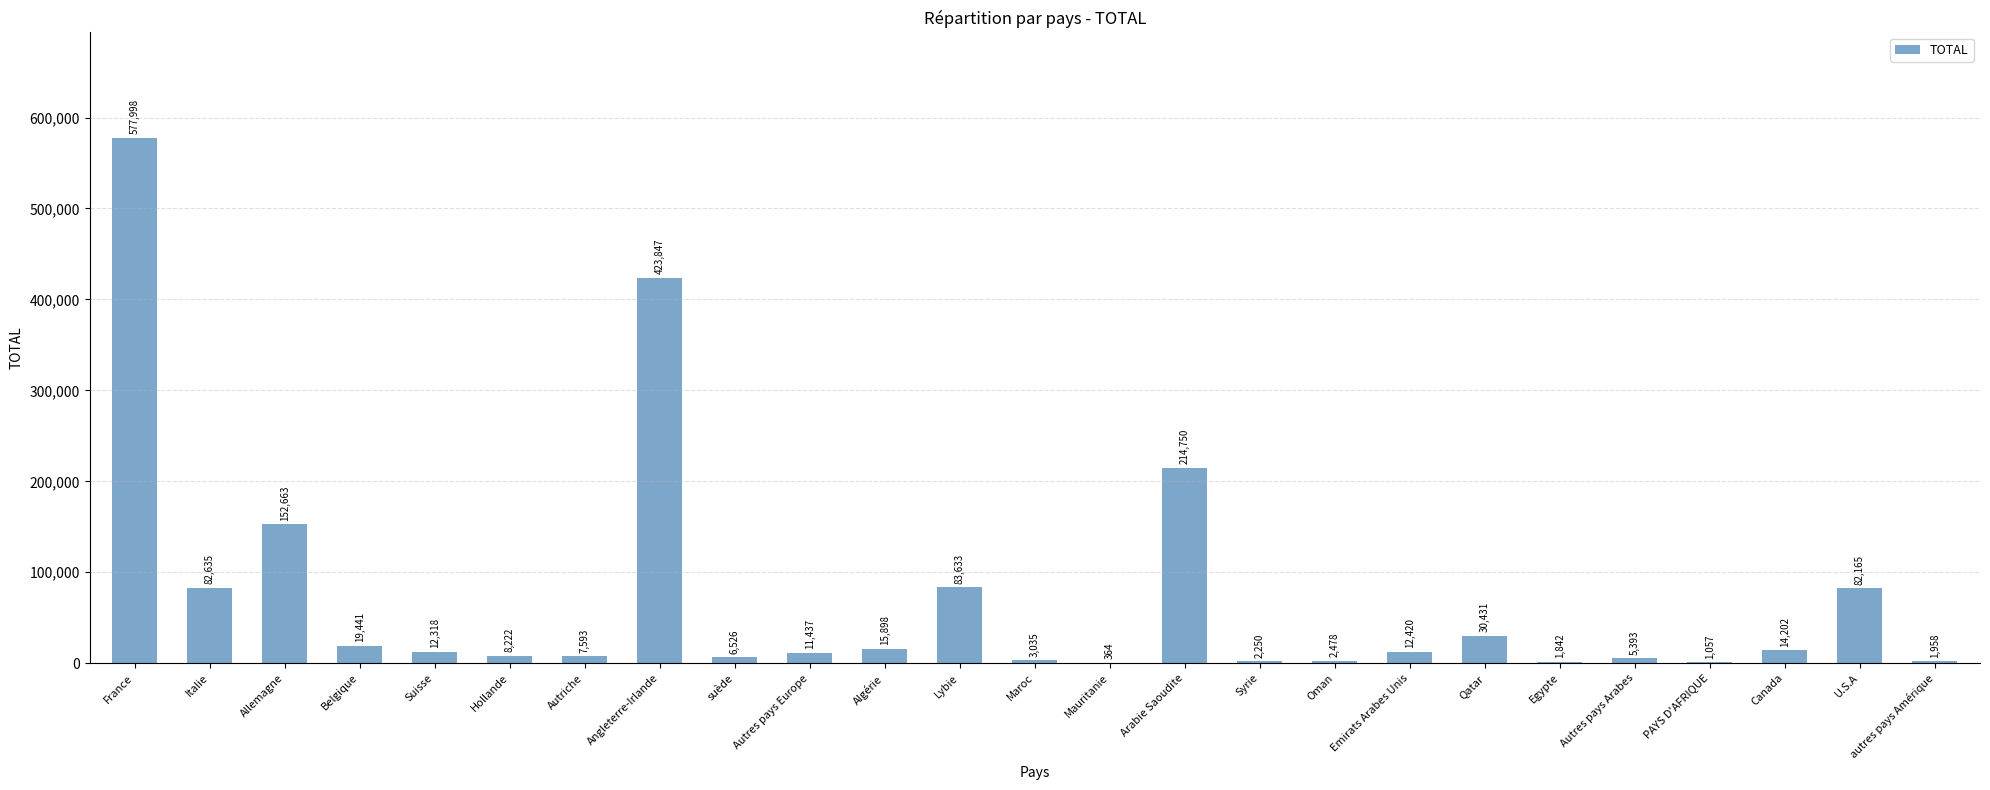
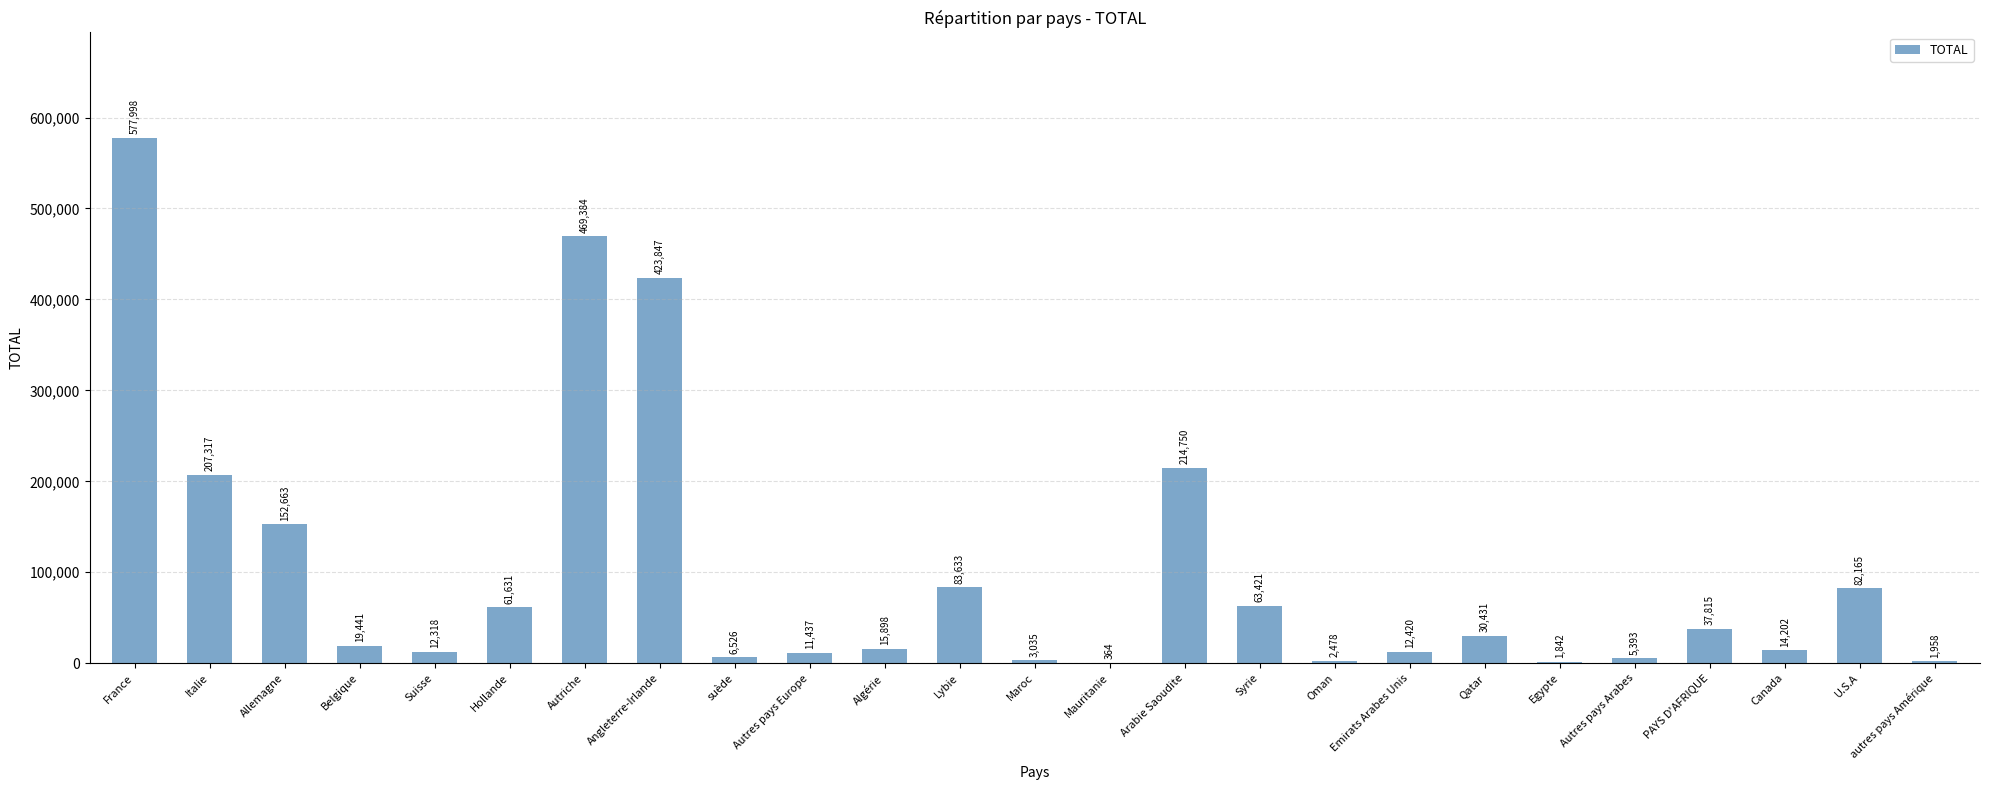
  {
    "France": "577,998",
-   "Italie": "82,635",
+   "Italie": "207,317",
    "Allemagne": "152,663",
    "Belgique": "19,441",
    "Suisse": "12,318",
-   "Hollande": "8,222",
-   "Autriche": "7,593",
+   "Hollande": "61,631",
+   "Autriche": "469,384",
    "Angleterre-Irlande": "423,847",
    "suède": "6,526",
    "Autres pays Europe": "11,437",
    "Algérie": "15,898",
    "Lybie": "83,633",
    "Maroc": "3,035",
    "Mauritanie": "364",
    "Arabie Saoudite": "214,750",
-   "Syrie": "2,250",
+   "Syrie": "63,421",
    "Oman": "2,478",
    "Emirats Arabes Unis": "12,420",
    "Qatar": "30,431",
    "Egypte": "1,842",
    "Autres pays Arabes": "5,393",
-   "PAYS D'AFRIQUE": "1,057",
+   "PAYS D'AFRIQUE": "37,815",
    "Canada": "14,202",
    "U.S.A": "82,165",
    "autres pays Amérique": "1,958"
  }
